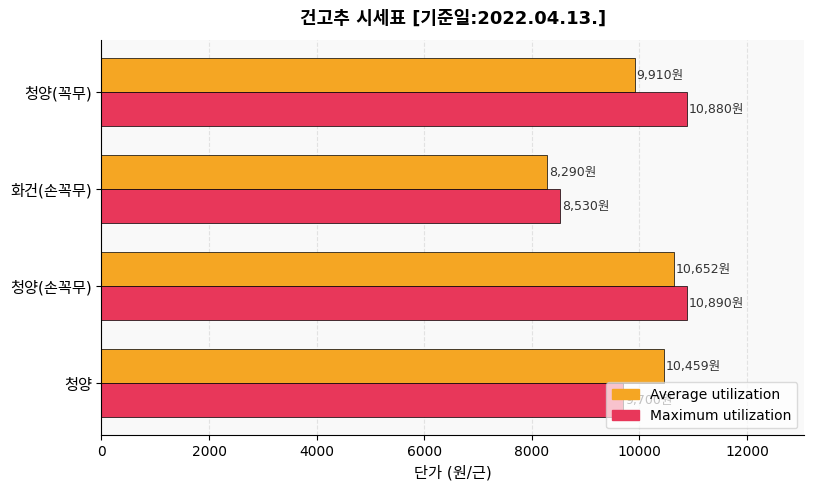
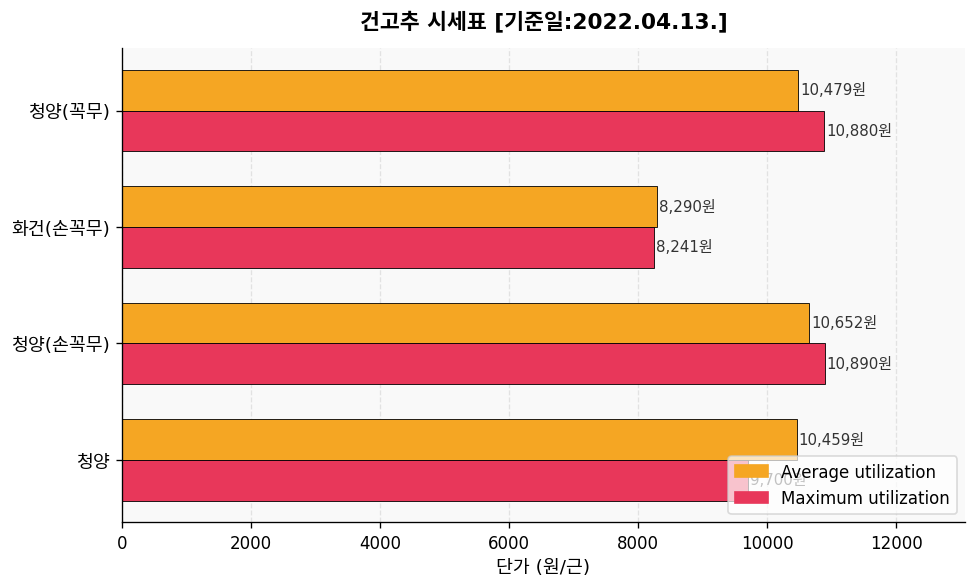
  {
    "Average utilization": {
-     "청양(꼭무)": "9,910원",
+     "청양(꼭무)": "10,479원",
      "화건(손꼭무)": "8,290원",
      "청양(손꼭무)": "10,652원",
      "청양": "10,459원"
    },
    "Maximum utilization": {
      "청양(꼭무)": "10,880원",
-     "화건(손꼭무)": "8,530원",
+     "화건(손꼭무)": "8,241원",
      "청양(손꼭무)": "10,890원"
    }
  }
